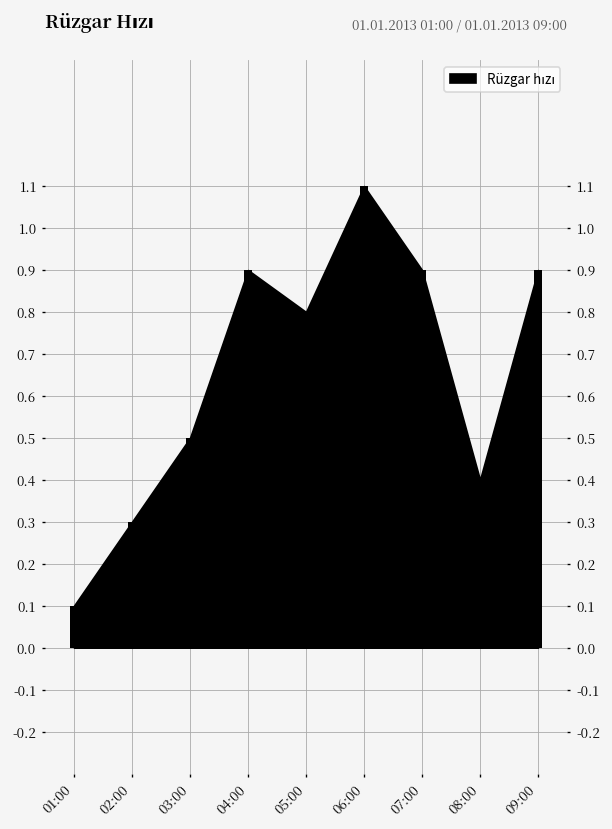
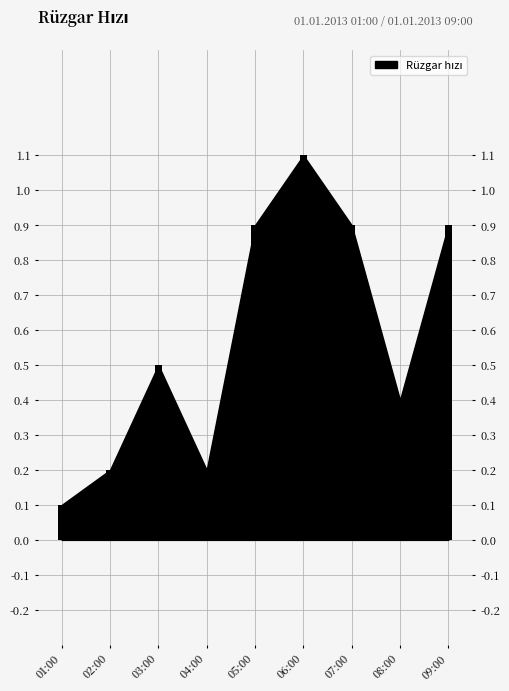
  {
    "01:00": 0.1,
-   "02:00": 0.3,
+   "02:00": 0.2,
    "03:00": 0.5,
-   "04:00": 0.9,
-   "05:00": 0.8,
+   "04:00": 0.2,
+   "05:00": 0.9,
    "06:00": 1.1,
    "07:00": 0.9,
    "08:00": 0.4,
    "09:00": 0.9
  }
